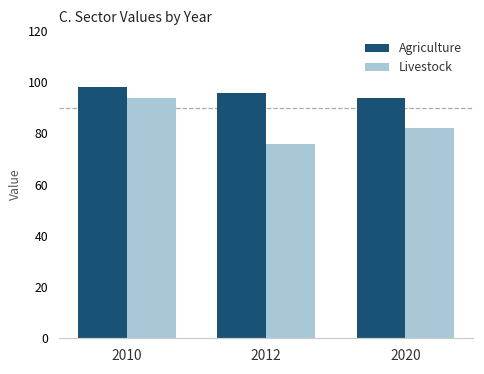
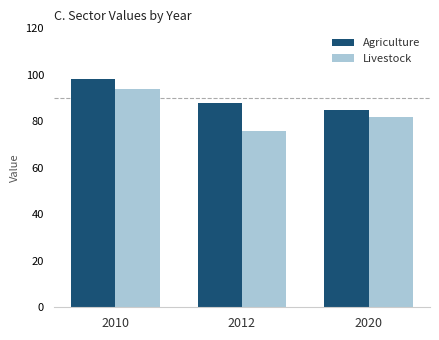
  {
    "Agriculture": {
      "2010": 98,
-     "2012": 96,
-     "2020": 94
+     "2012": 88,
+     "2020": 85
    },
    "Livestock": {
      "2010": 94,
      "2012": 76,
      "2020": 82
    }
  }
